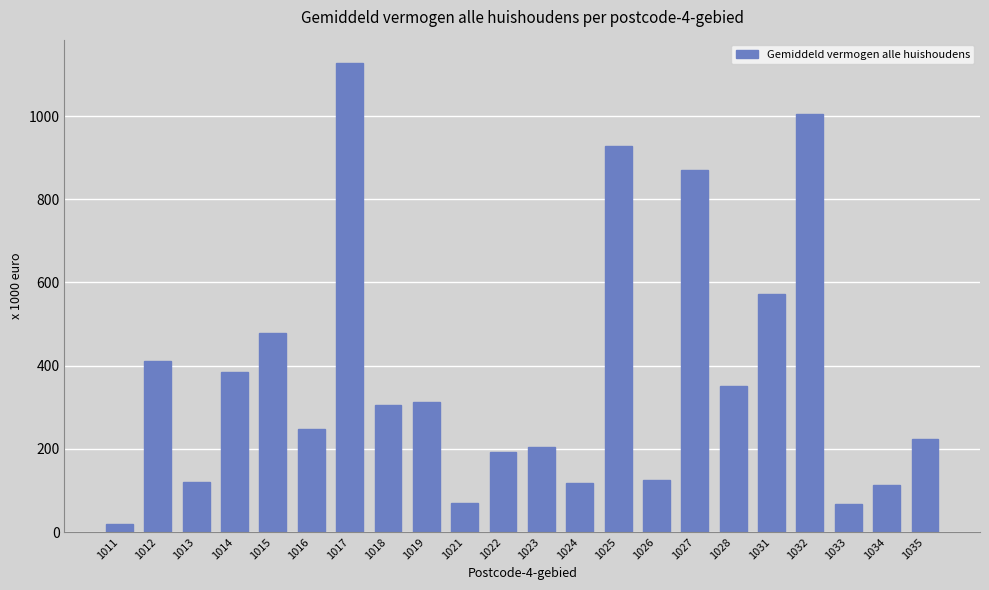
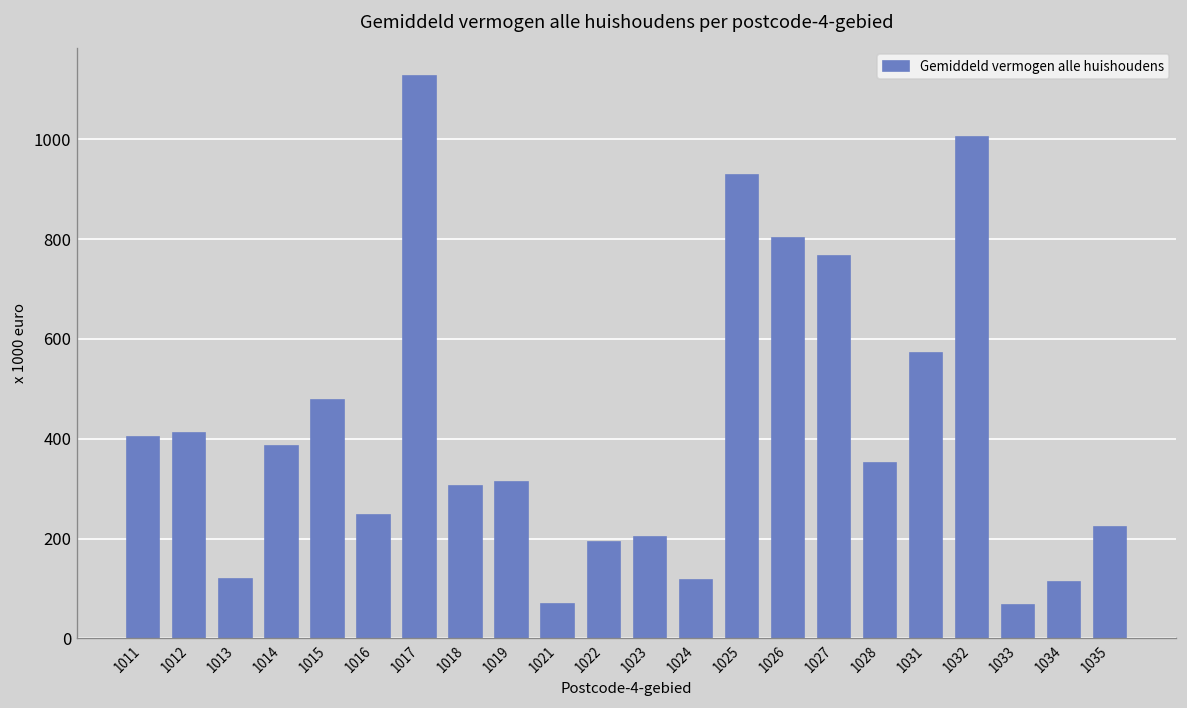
  {
-   "1011": 20,
+   "1011": 400,
    "1012": 410,
    "1013": 120,
    "1014": 390,
    "1015": 480,
    "1016": 250,
    "1017": 1130,
    "1018": 310,
    "1019": 310,
    "1021": 70,
    "1022": 190,
    "1023": 200,
    "1024": 120,
    "1025": 930,
-   "1026": 120,
-   "1027": 870,
+   "1026": 800,
+   "1027": 770,
    "1028": 350,
    "1031": 570,
    "1032": 1000,
    "1033": 70,
    "1034": 110,
    "1035": 220
  }
